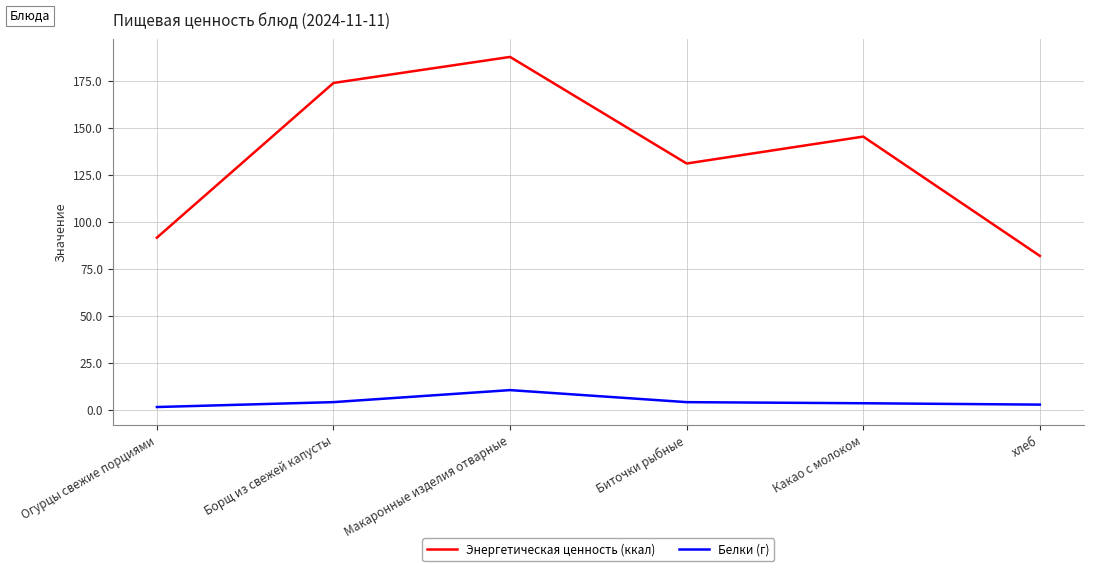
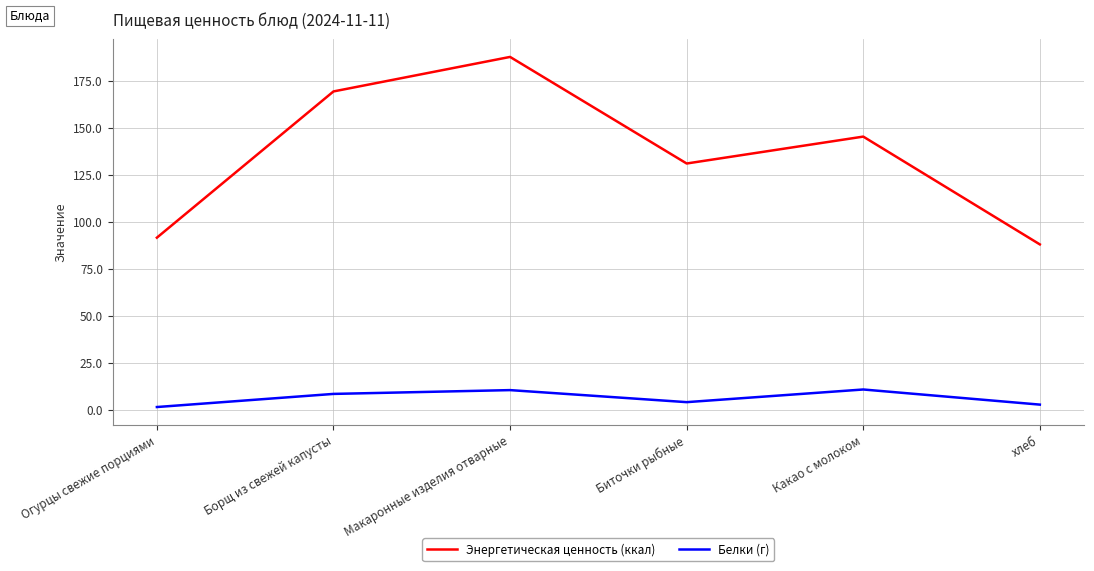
  {
    "Энергетическая ценность (ккал)": {
      "Огурцы свежие порциями": 92,
-     "Борщ из свежей капусты": 174,
+     "Борщ из свежей капусты": 169,
      "Макаронные изделия отварные": 188,
      "Биточки рыбные": 131,
      "Какао с молоком": 145,
-     "хлеб": 82
+     "хлеб": 88
    },
    "Белки (г)": {
      "Огурцы свежие порциями": 2,
-     "Борщ из свежей капусты": 4,
+     "Борщ из свежей капусты": 8,
      "Макаронные изделия отварные": 11,
      "Биточки рыбные": 4,
-     "Какао с молоком": 4,
+     "Какао с молоком": 11,
      "хлеб": 3
    }
  }
